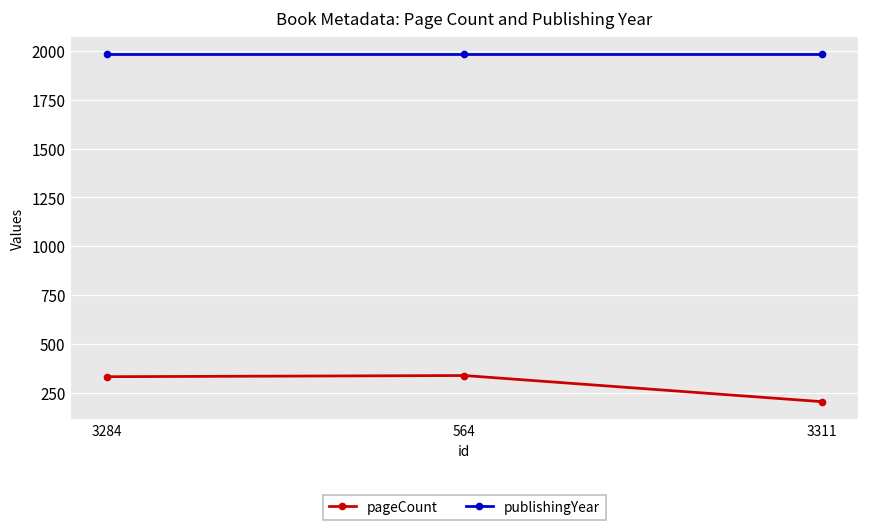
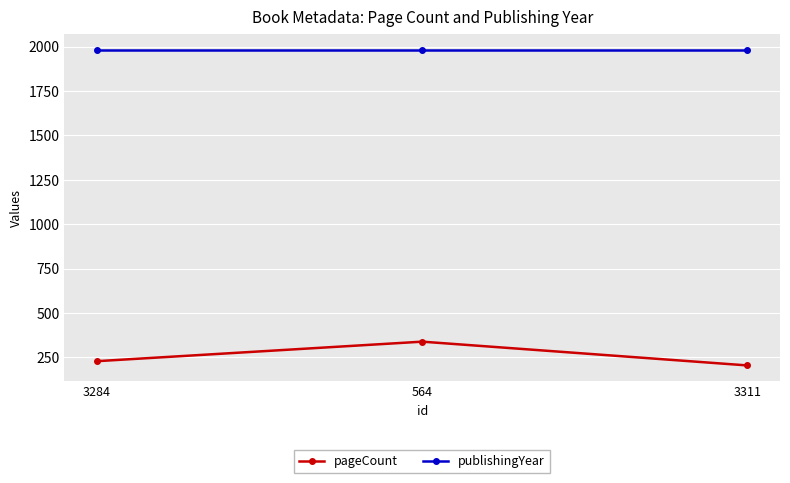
  {
    "pageCount": {
-     "3284": 330,
+     "3284": 230,
      "564": 340,
      "3311": 200
    },
    "publishingYear": {
      "3284": 1980,
      "564": 1980,
      "3311": 1980
    }
  }
